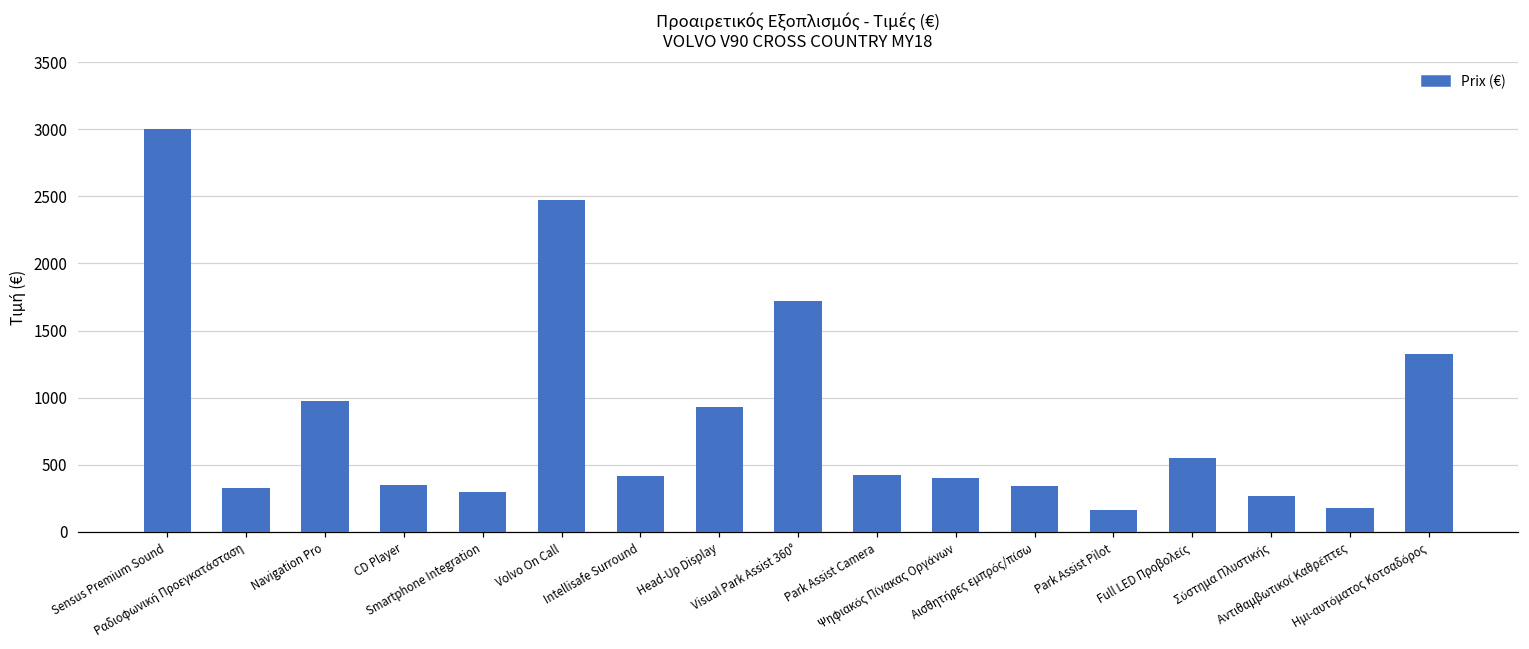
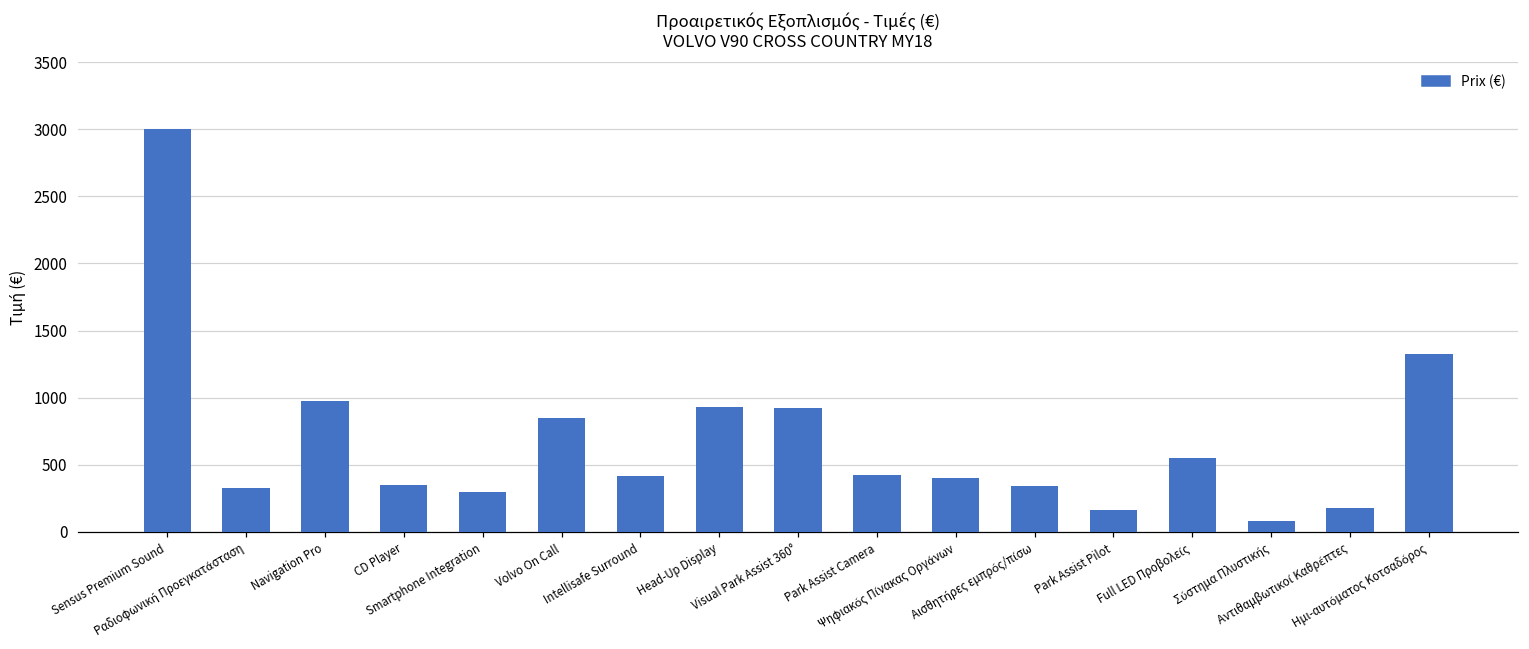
  {
    "Sensus Premium Sound": 3000,
    "Ραδιοφωνική Προεγκατάσταση": 330,
    "Navigation Pro": 980,
    "CD Player": 350,
    "Smartphone Integration": 300,
-   "Volvo On Call": 2480,
+   "Volvo On Call": 850,
    "Intellisafe Surround": 420,
    "Head-Up Display": 930,
-   "Visual Park Assist 360°": 1720,
+   "Visual Park Assist 360°": 930,
    "Park Assist Camera": 430,
    "Ψηφιακός Πίνακας Οργάνων": 400,
    "Αισθητήρες εμπρός/πίσω": 340,
    "Park Assist Pilot": 160,
    "Full LED Προβολείς": 550,
-   "Σύστημα Πλυστικής": 270,
+   "Σύστημα Πλυστικής": 80,
    "Αντιθαμβωτικοί Καθρέπτες": 180,
    "Ημι-αυτόματος Κοτσαδόρος": 1330
  }
